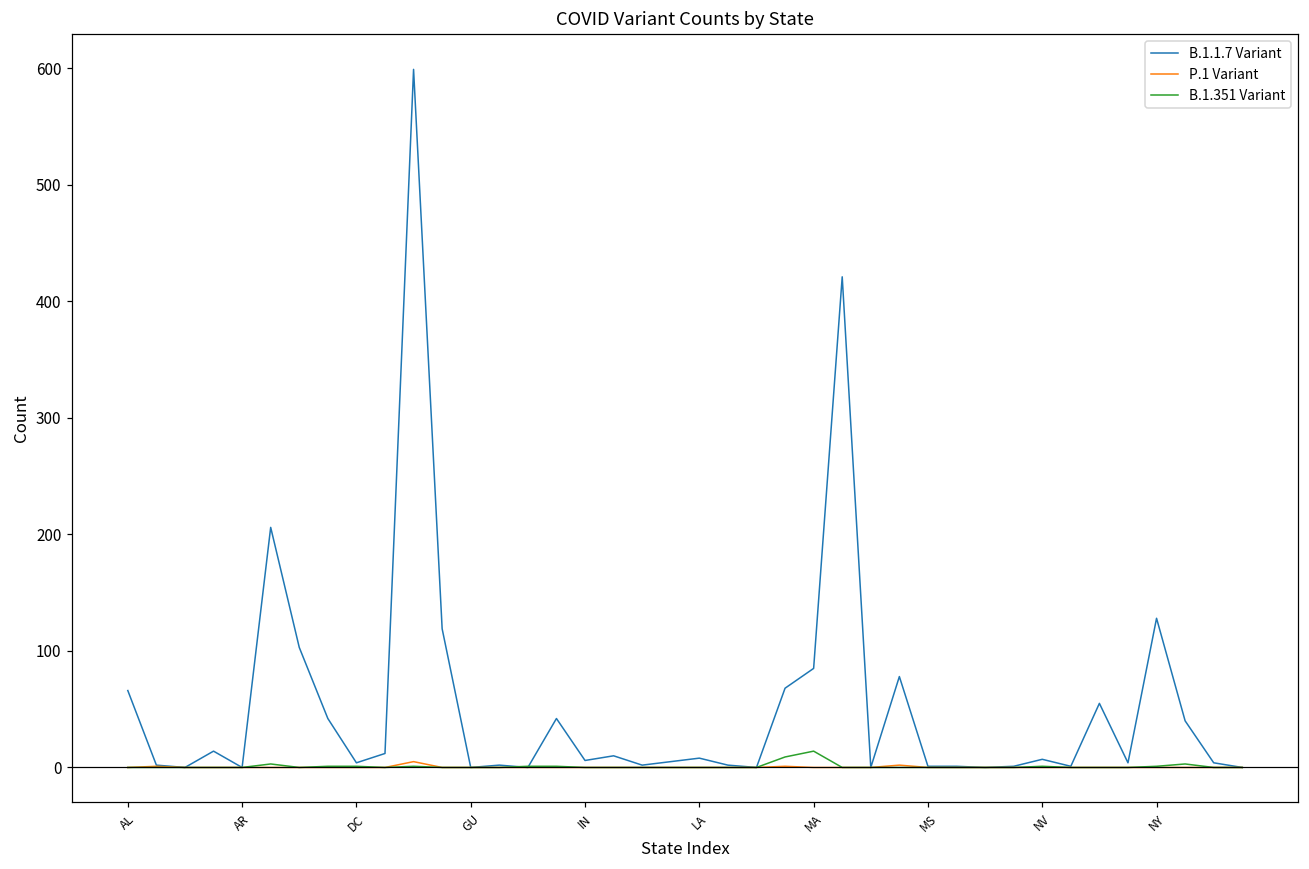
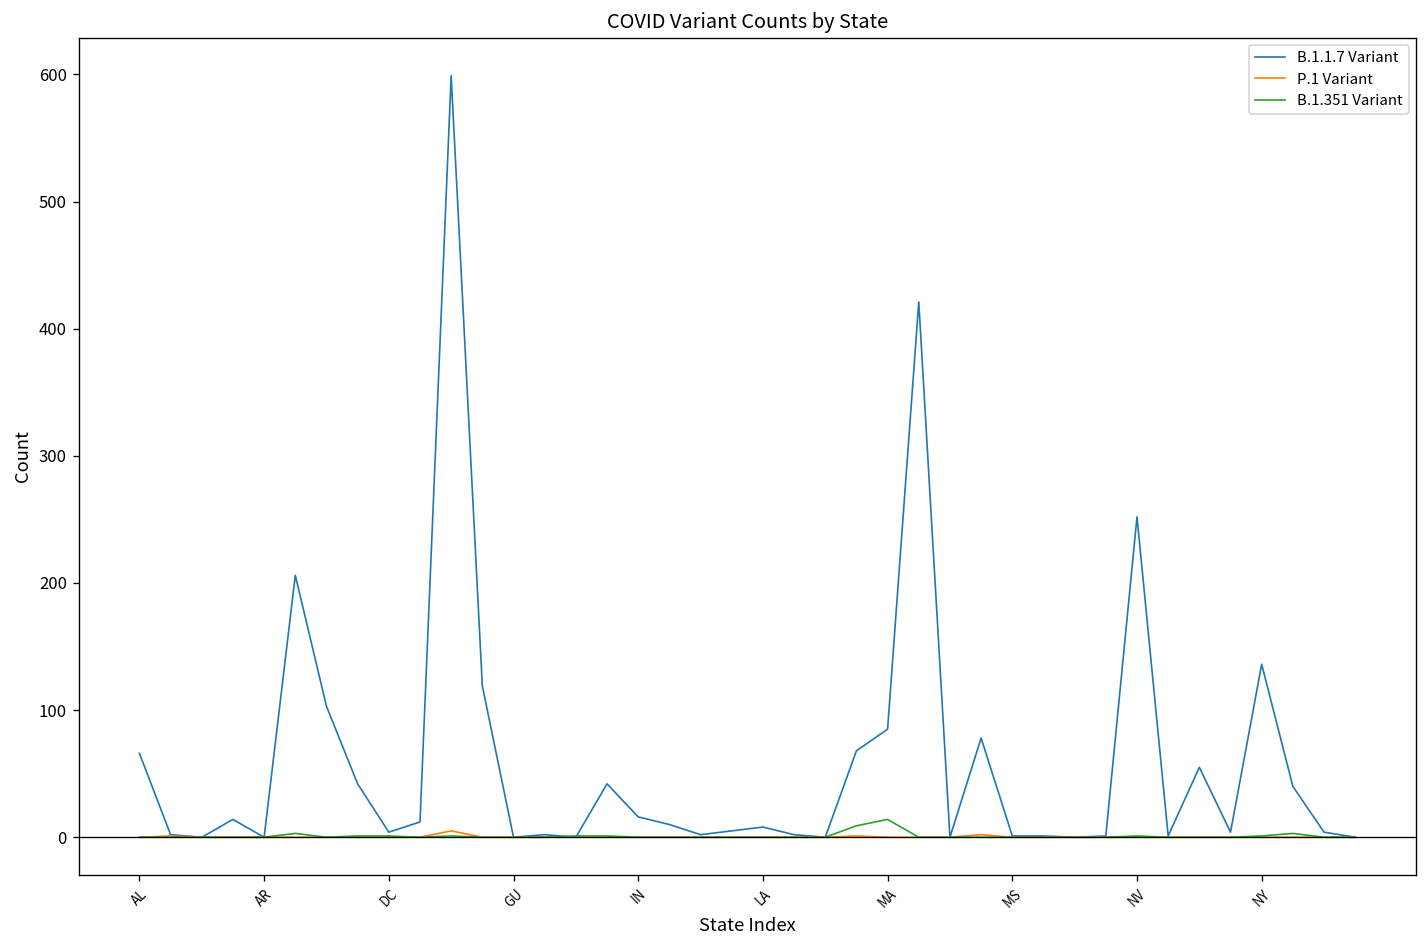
  {
    "B.1.1.7 Variant": {
      "AL": 66,
      "DC": 4,
-     "IN": 6,
+     "IN": 16,
      "LA": 8,
      "MA": 85,
-     "NV": 7,
-     "NY": 128
+     "NV": 252,
+     "NY": 136
    },
    "P.1 Variant": {
      "MA": 0
    },
    "B.1.351 Variant": {
      "MA": 14
    }
  }
